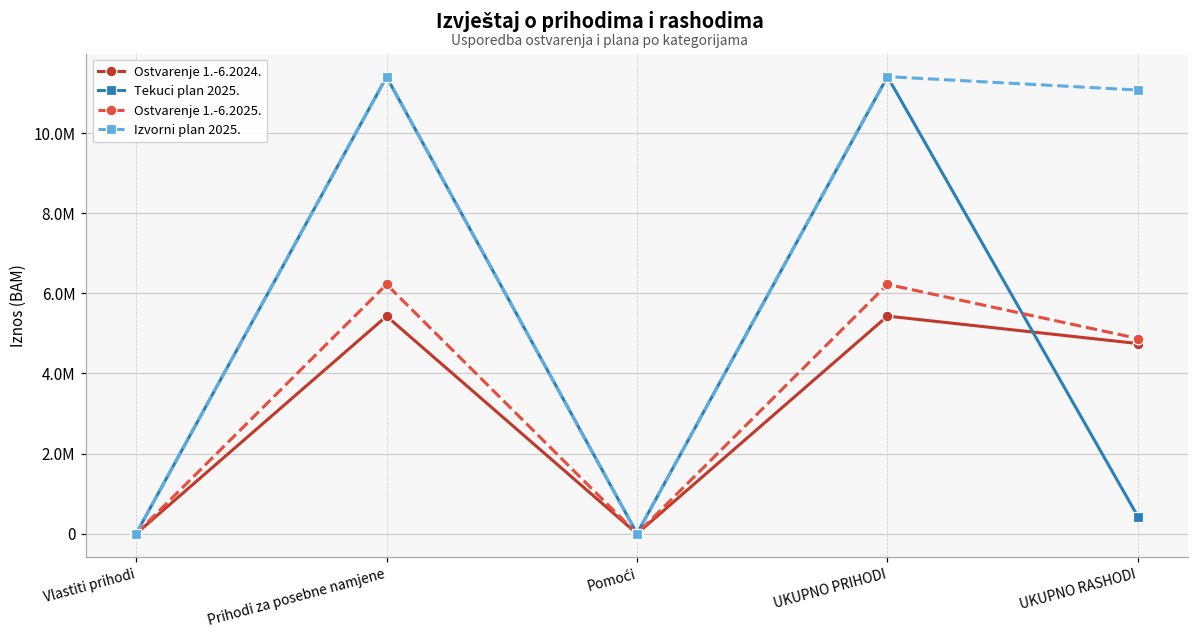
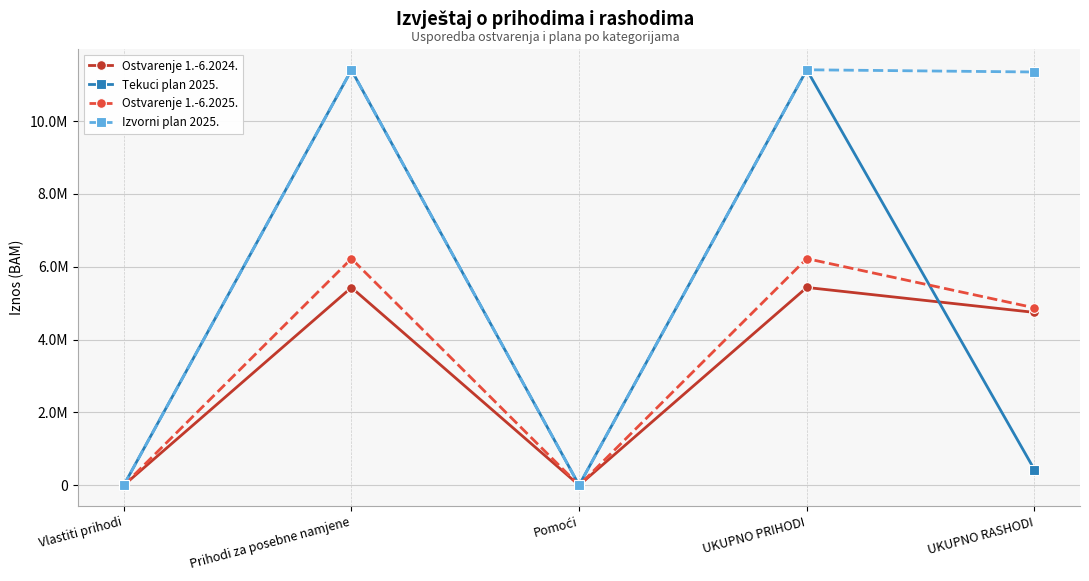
  {
    "Tekuci plan 2025.": {
      "UKUPNO RASHODI": 400000
    },
    "Izvorni plan 2025.": {
-     "UKUPNO RASHODI": 11100000
+     "UKUPNO RASHODI": 11300000
    }
  }
